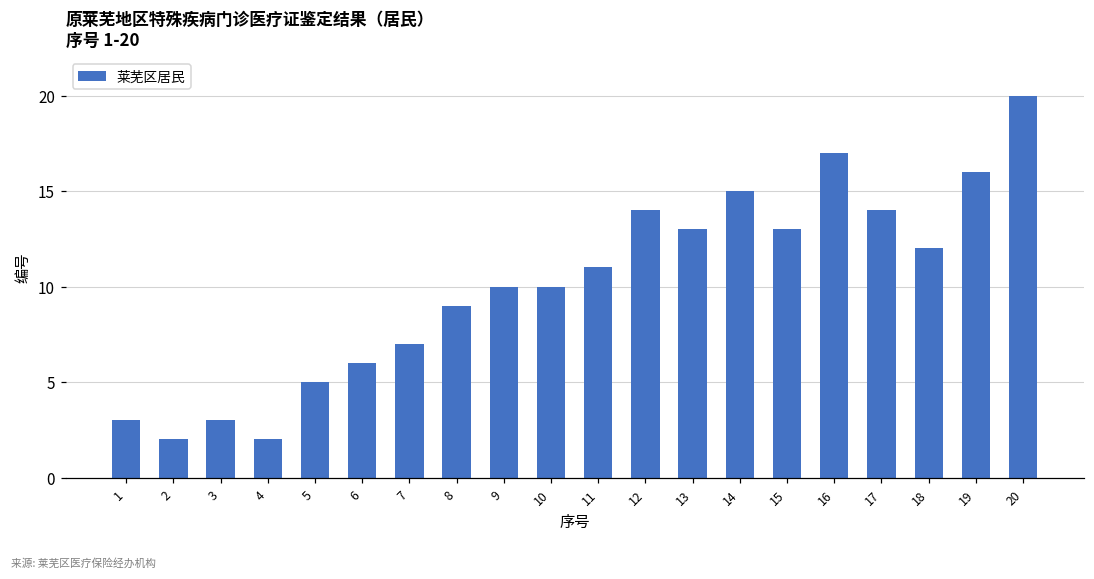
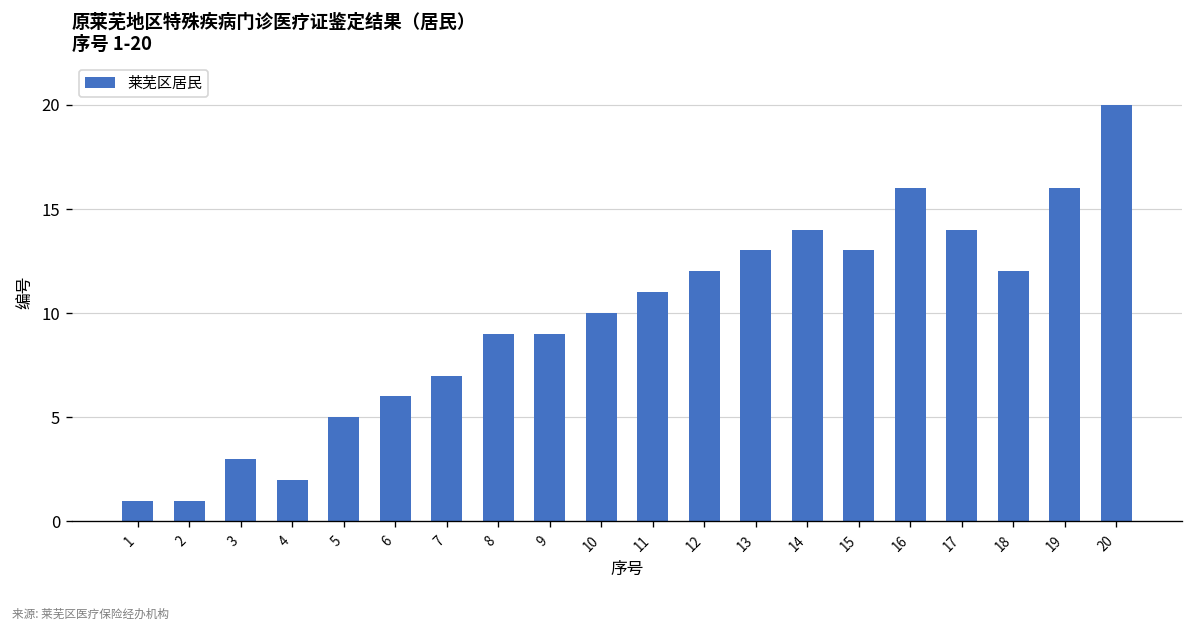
  {
-   "1": 3,
-   "2": 2,
+   "1": 1,
+   "2": 1,
    "3": 3,
    "4": 2,
    "5": 5,
    "6": 6,
    "7": 7,
    "8": 9,
-   "9": 10,
+   "9": 9,
    "10": 10,
    "11": 11,
-   "12": 14,
+   "12": 12,
    "13": 13,
-   "14": 15,
+   "14": 14,
    "15": 13,
-   "16": 17,
+   "16": 16,
    "17": 14,
    "18": 12,
    "19": 16,
    "20": 20
  }
